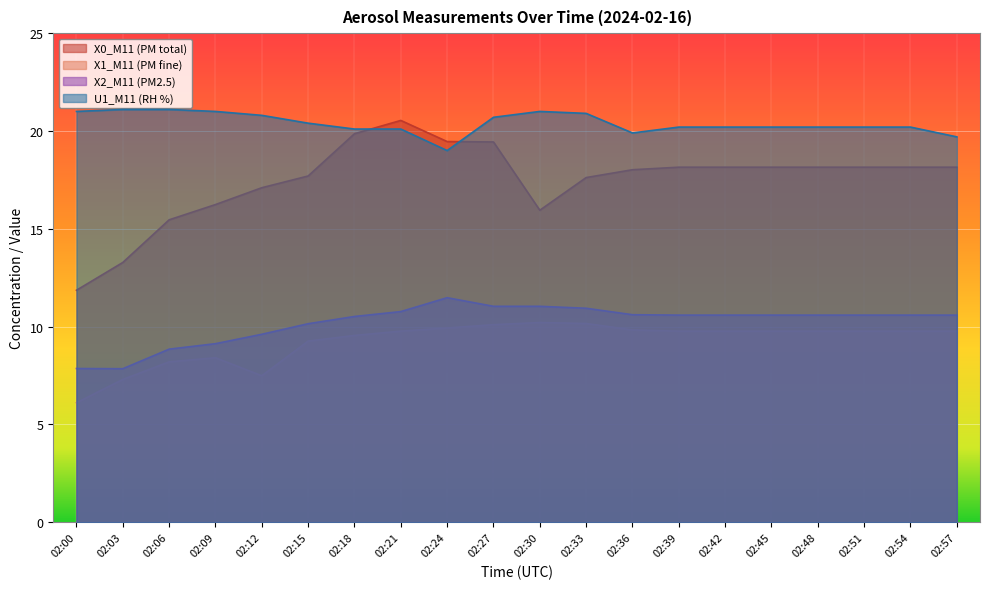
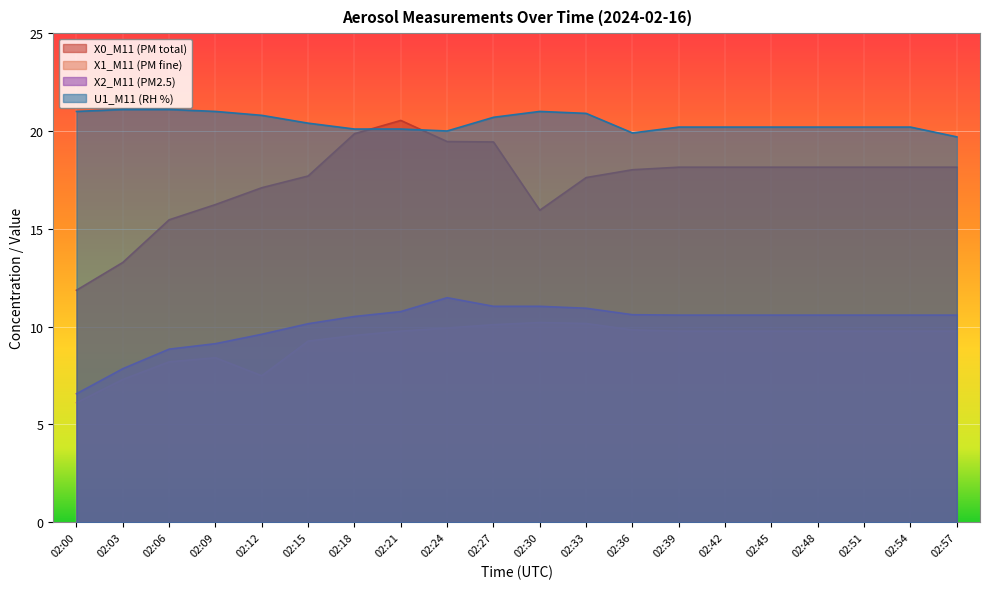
  {
    "X0_M11 (PM total)": {
      "02:00": 11.9,
      "02:03": 13.3,
      "02:06": 15.5,
      "02:09": 16.2,
      "02:12": 17.1,
      "02:15": 17.7,
      "02:18": 19.9,
      "02:21": 20.5,
      "02:24": 19.5,
      "02:27": 19.4,
      "02:30": 16.0,
      "02:33": 17.6,
      "02:36": 18.0,
      "02:39": 18.2,
      "02:42": 18.2,
      "02:45": 18.2,
      "02:48": 18.2,
      "02:51": 18.2,
      "02:54": 18.2,
      "02:57": 18.2
    },
    "X1_M11 (PM fine)": {
      "02:00": 6.1,
      "02:03": 7.3,
      "02:06": 8.2,
      "02:09": 8.4,
      "02:12": 7.5,
      "02:15": 9.3,
      "02:18": 9.6,
      "02:21": 9.8,
      "02:24": 9.9,
      "02:27": 10.1,
      "02:30": 10.2,
      "02:33": 10.2,
      "02:36": 9.8,
      "02:39": 9.8,
      "02:42": 9.8,
      "02:45": 9.8,
      "02:48": 9.8,
      "02:51": 9.8,
      "02:54": 9.8,
      "02:57": 9.8
    },
    "X2_M11 (PM2.5)": {
-     "02:00": 7.9,
+     "02:00": 6.6,
      "02:03": 7.9,
      "02:06": 8.9,
      "02:09": 9.1,
      "02:12": 9.6,
      "02:15": 10.2,
      "02:18": 10.5,
      "02:21": 10.8,
      "02:24": 11.5,
      "02:27": 11.0,
      "02:30": 11.0,
      "02:33": 10.9,
      "02:36": 10.6,
      "02:39": 10.6,
      "02:42": 10.6,
      "02:45": 10.6,
      "02:48": 10.6,
      "02:51": 10.6,
      "02:54": 10.6,
      "02:57": 10.6
    },
    "U1_M11 (RH %)": {
      "02:00": 21,
      "02:03": 21,
      "02:06": 21,
      "02:09": 21,
      "02:12": 20.8,
      "02:15": 20.4,
      "02:18": 20,
      "02:21": 20,
-     "02:24": 19,
+     "02:24": 20,
      "02:27": 20.7,
      "02:30": 21,
      "02:33": 21,
      "02:36": 20,
      "02:39": 20.2,
      "02:42": 20.2,
      "02:45": 20.2,
      "02:48": 20.2,
      "02:51": 20.2,
      "02:54": 20.2,
      "02:57": 19.7
    }
  }
